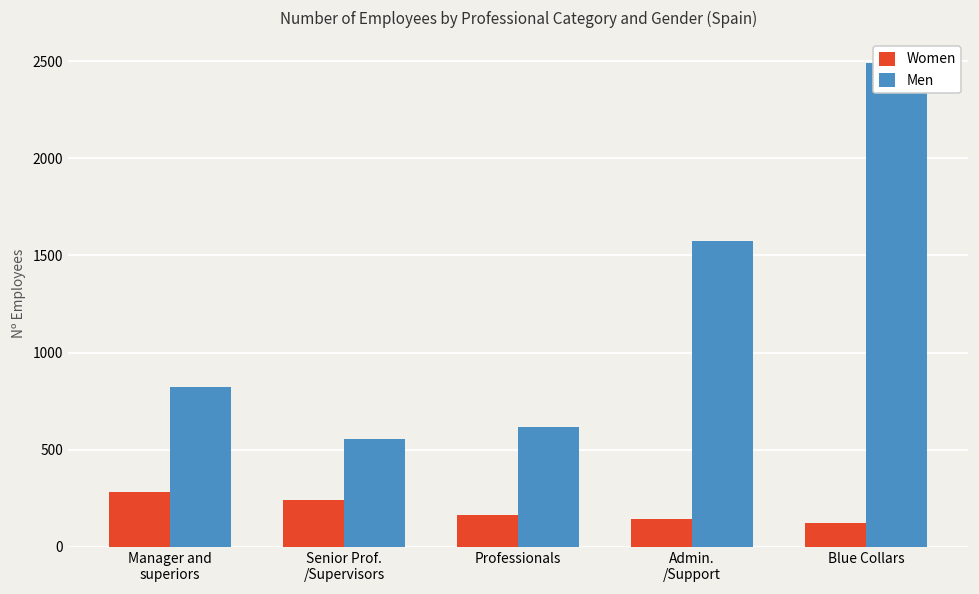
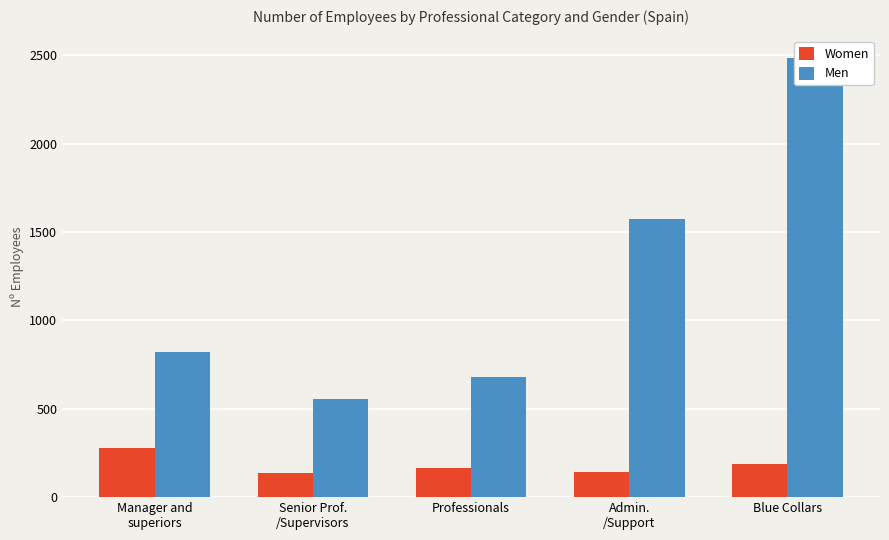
  {
    "Women": {
      "Manager and superiors": 280,
-     "Senior Prof. /Supervisors": 240,
+     "Senior Prof. /Supervisors": 140,
      "Professionals": 170,
      "Admin. /Support": 140,
-     "Blue Collars": 120
+     "Blue Collars": 190
    },
    "Men": {
      "Manager and superiors": 820,
      "Senior Prof. /Supervisors": 560,
-     "Professionals": 620,
+     "Professionals": 680,
      "Admin. /Support": 1570
    }
  }
